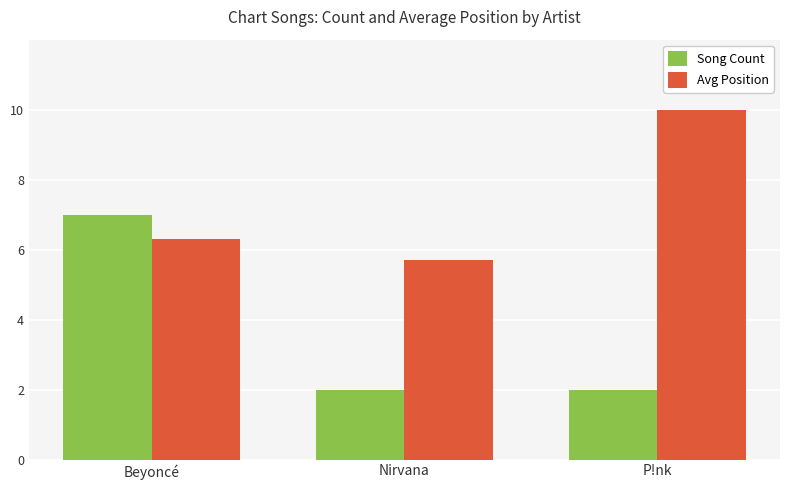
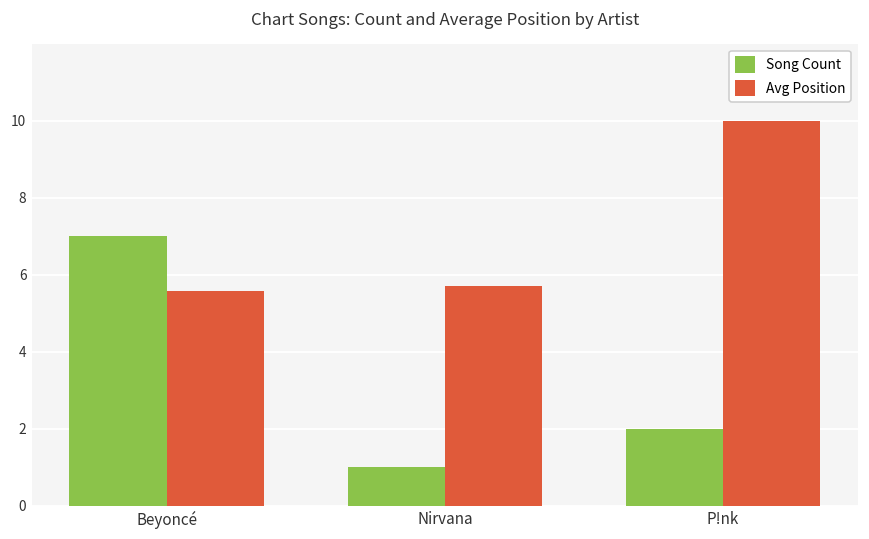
  {
    "Song Count": {
      "Beyoncé": 7,
-     "Nirvana": 2,
+     "Nirvana": 1,
      "P!nk": 2
    },
    "Avg Position": {
-     "Beyoncé": 6.3,
+     "Beyoncé": 5.6,
      "Nirvana": 5.7,
      "P!nk": 10.0
    }
  }
